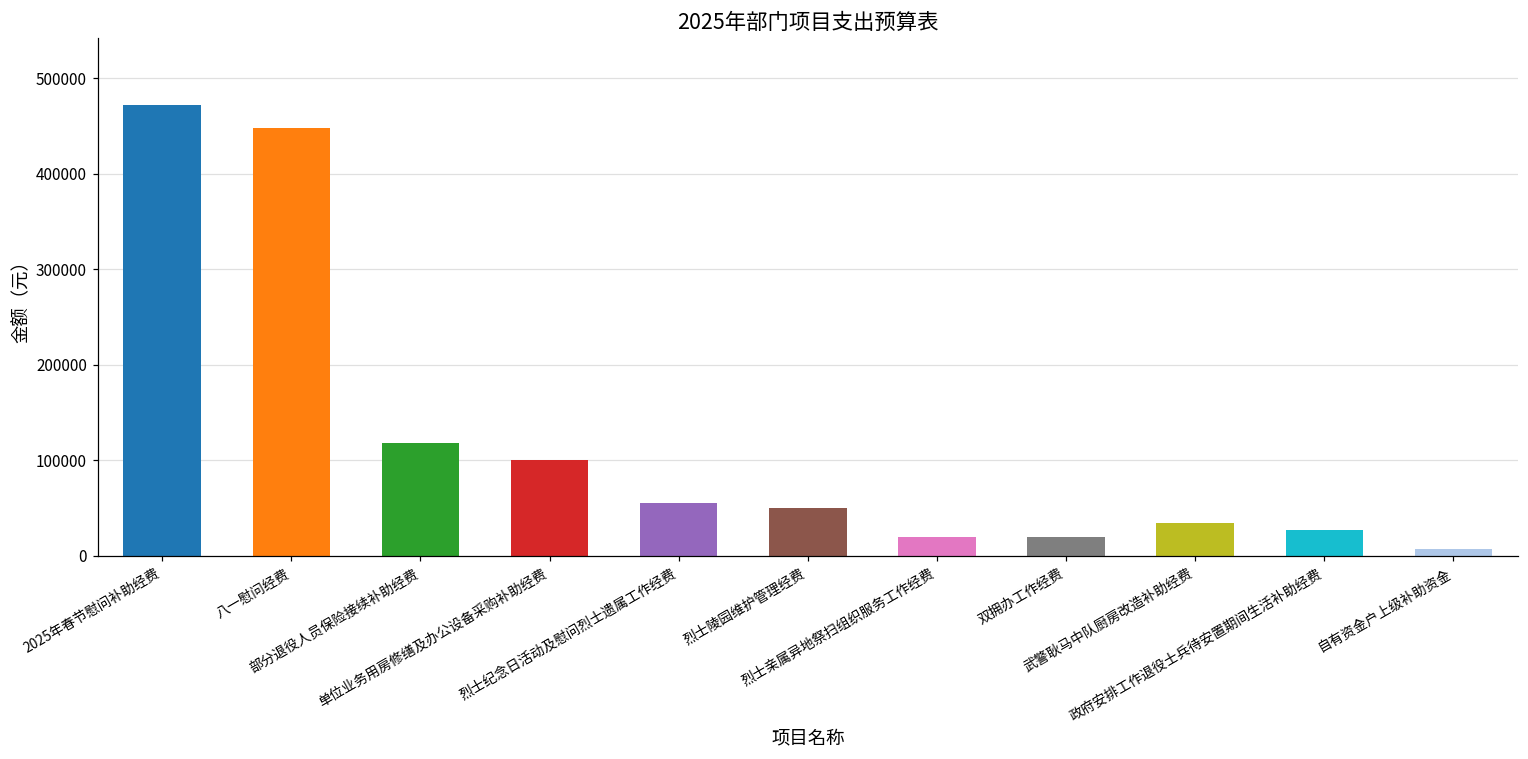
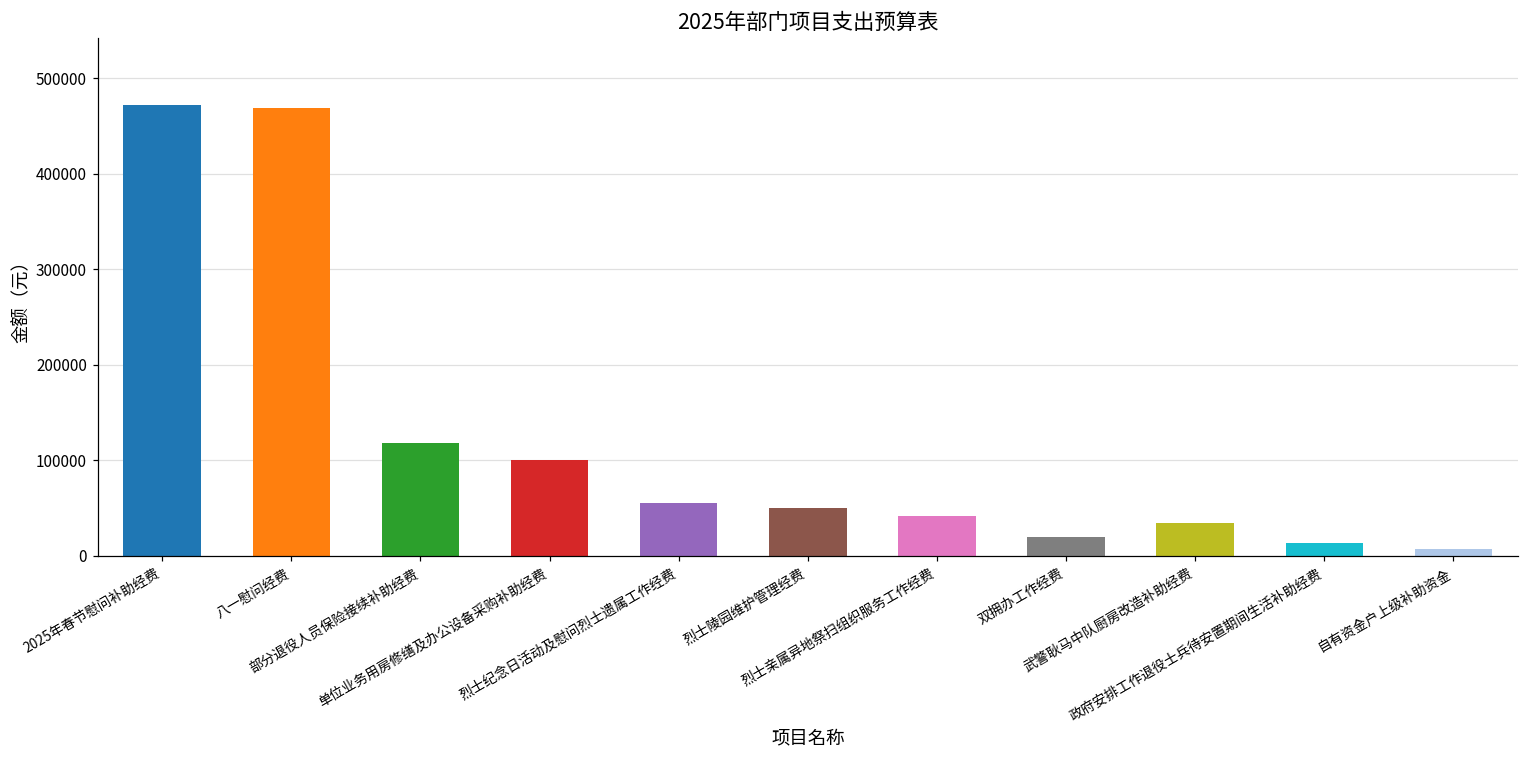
  {
    "2025年春节慰问补助经费": 470000,
-   "八一慰问经费": 450000,
+   "八一慰问经费": 470000,
    "部分退役人员保险接续补助经费": 120000,
    "单位业务用房修缮及办公设备采购补助经费": 100000,
    "烈士纪念日活动及慰问烈士遗属工作经费": 60000,
    "烈士陵园维护管理经费": 50000,
-   "烈士亲属异地祭扫组织服务工作经费": 20000,
+   "烈士亲属异地祭扫组织服务工作经费": 40000,
    "双拥办工作经费": 20000,
    "武警耿马中队厨房改造补助经费": 30000,
-   "政府安排工作退役士兵待安置期间生活补助经费": 30000,
+   "政府安排工作退役士兵待安置期间生活补助经费": 10000,
    "自有资金户上级补助资金": 10000
  }
